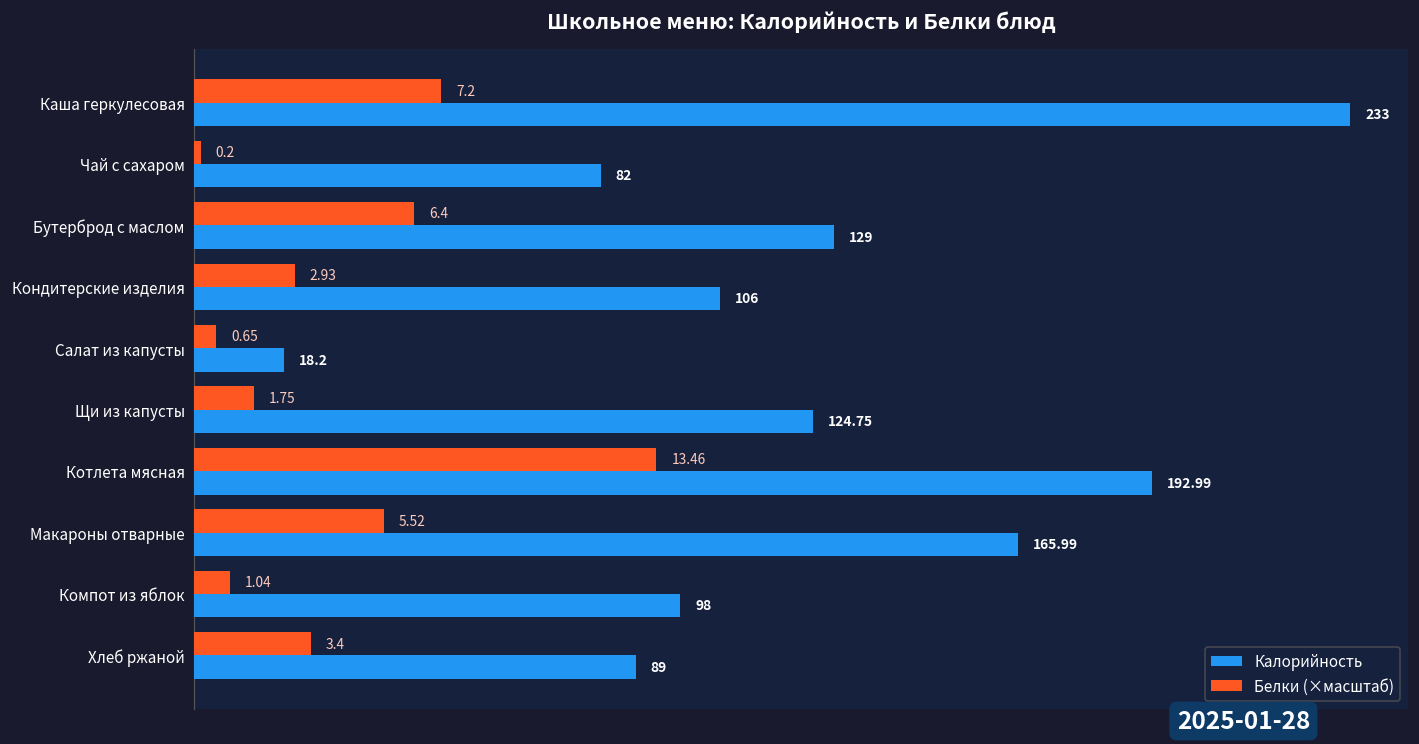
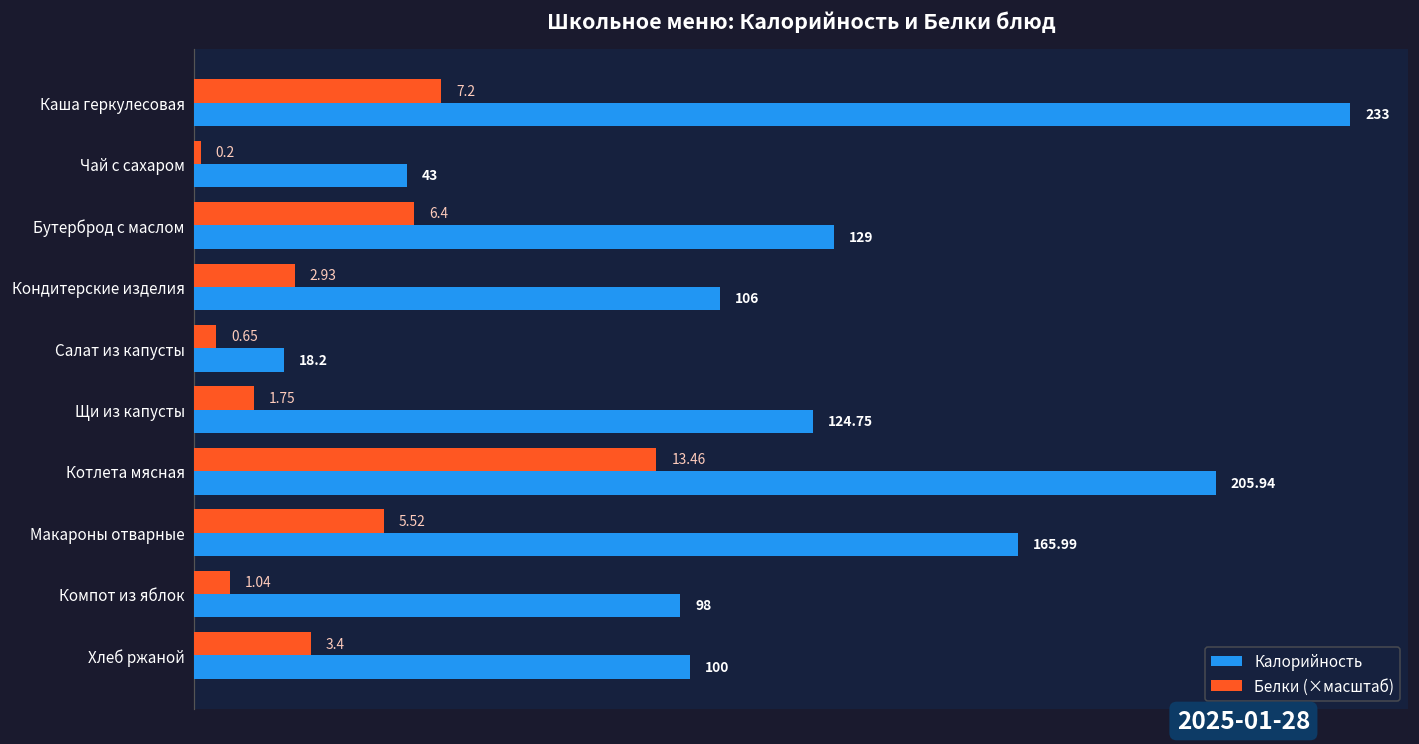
  {
    "Калорийность": {
      "Каша геркулесовая": 233,
-     "Чай с сахаром": 82,
+     "Чай с сахаром": 43,
      "Бутерброд с маслом": 129,
      "Кондитерские изделия": 106,
      "Салат из капусты": 18.2,
      "Щи из капусты": 124.75,
-     "Котлета мясная": 192.99,
+     "Котлета мясная": 205.94,
      "Макароны отварные": 165.99,
      "Компот из яблок": 98,
-     "Хлеб ржаной": 89
+     "Хлеб ржаной": 100
    }
  }
